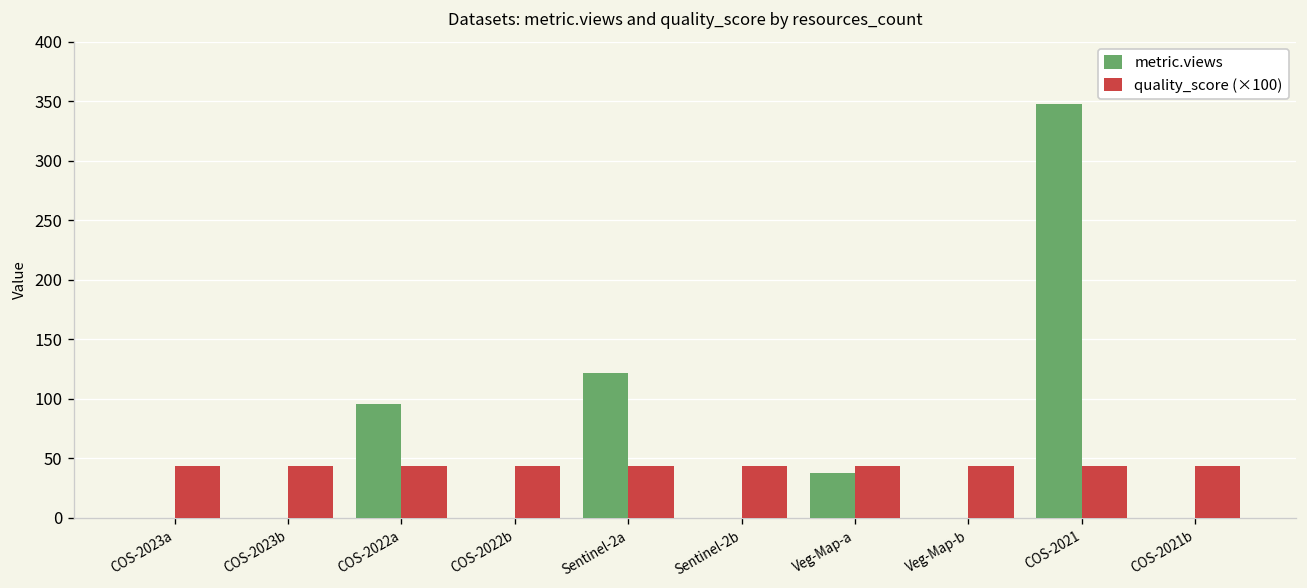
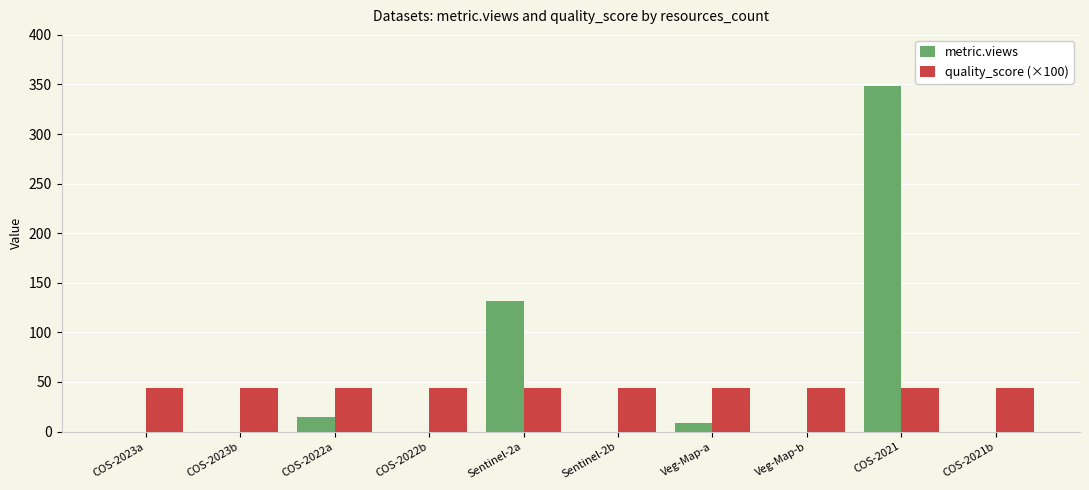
  {
    "metric.views": {
      "COS-2023a": 0,
      "COS-2023b": 0,
-     "COS-2022a": 100,
+     "COS-2022a": 20,
      "COS-2022b": 0,
-     "Sentinel-2a": 120,
+     "Sentinel-2a": 130,
      "Sentinel-2b": 0,
-     "Veg-Map-a": 40,
+     "Veg-Map-a": 10,
      "Veg-Map-b": 0,
      "COS-2021": 350,
      "COS-2021b": 0
    },
    "quality_score (×100)": {
      "COS-2023a": 40,
      "COS-2023b": 40,
      "COS-2022a": 40,
      "COS-2022b": 40,
      "Sentinel-2a": 40,
      "Sentinel-2b": 40,
      "Veg-Map-a": 40,
      "Veg-Map-b": 40,
      "COS-2021": 40,
      "COS-2021b": 40
    }
  }
